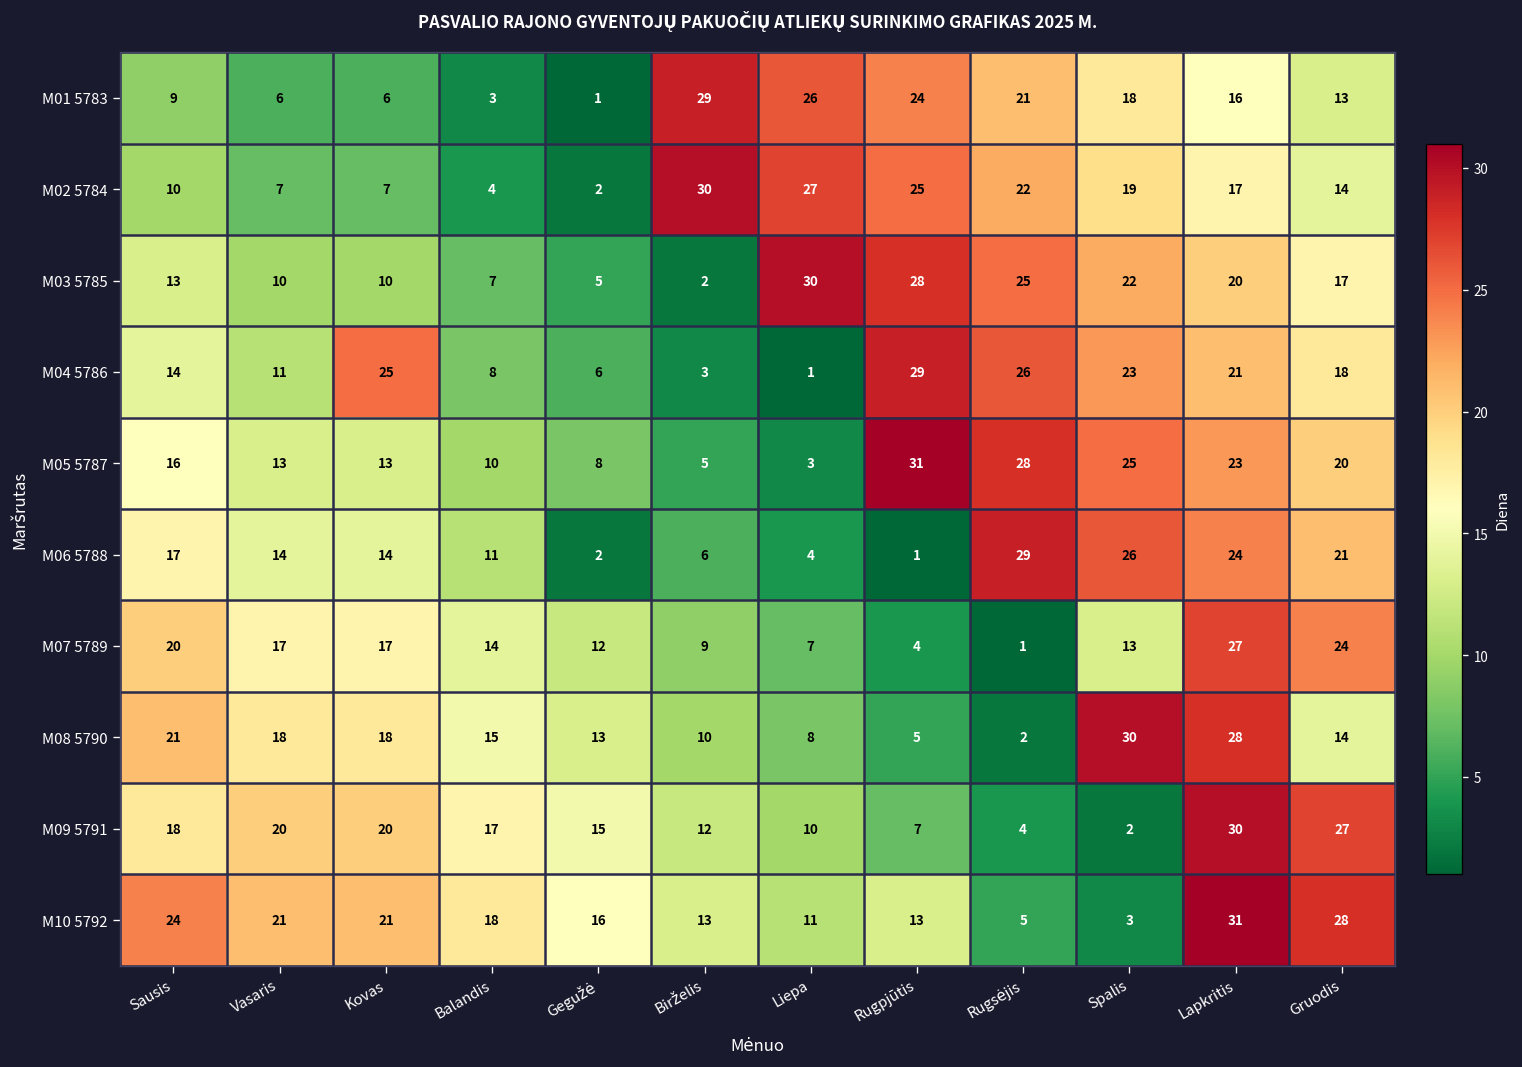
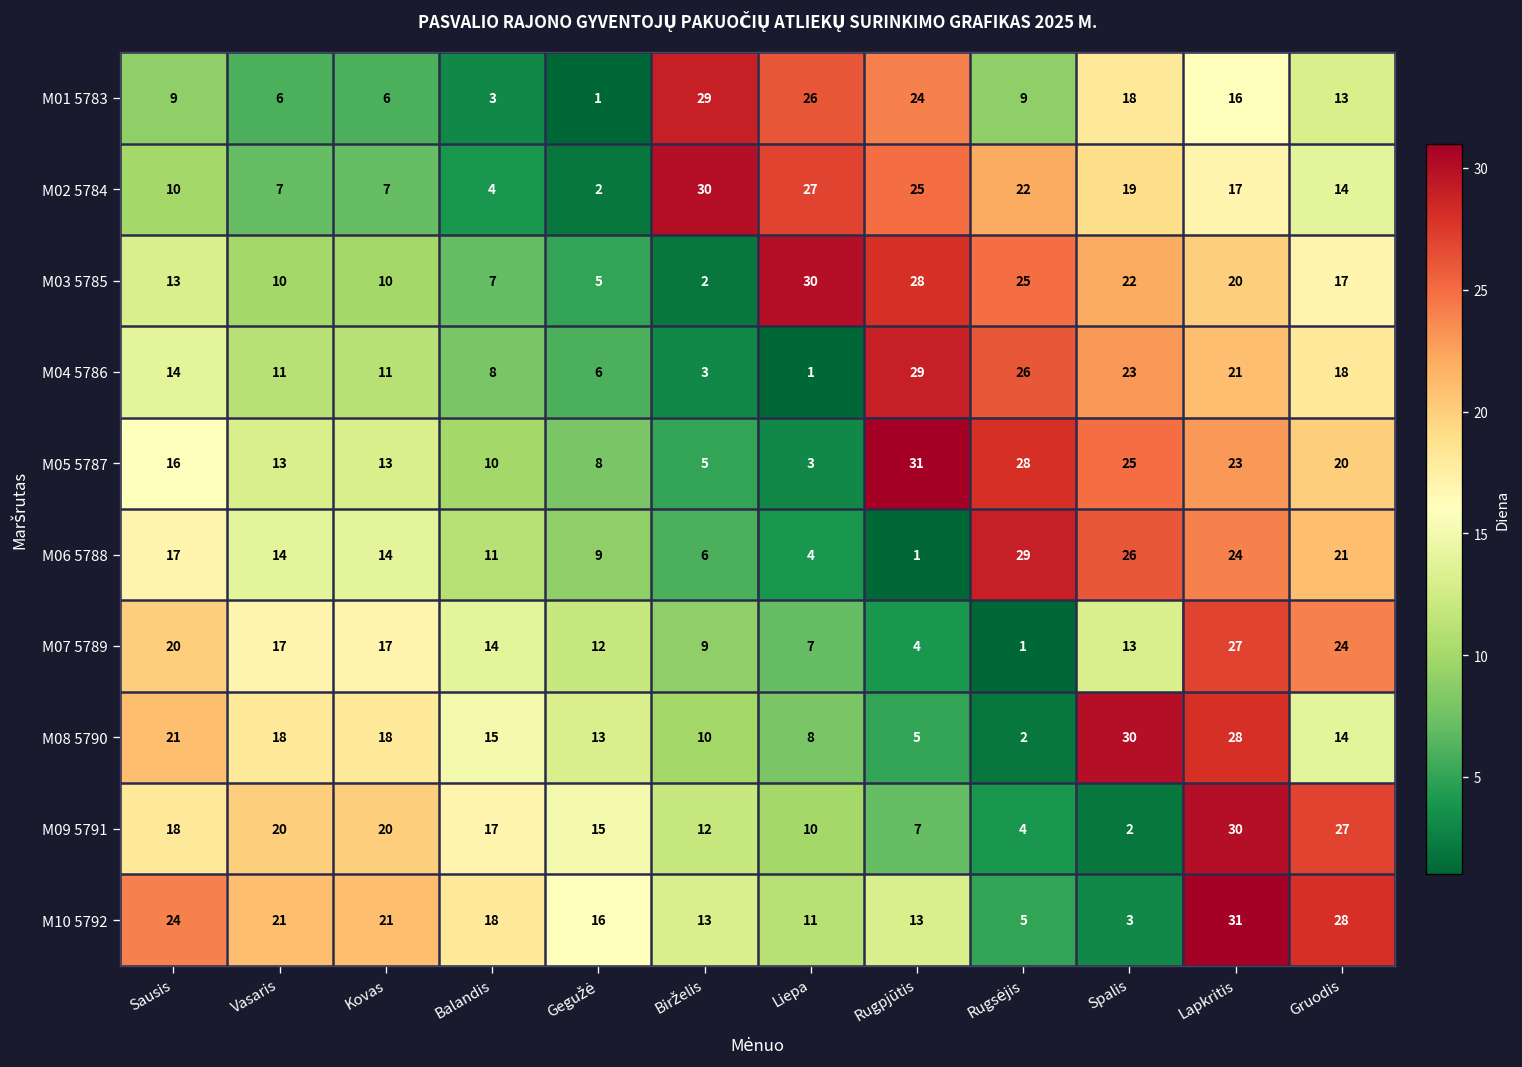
  {
    "M01 5783": {
      "Sausis": 9,
      "Vasaris": 6,
      "Kovas": 6,
      "Balandis": 3,
      "Gegužė": 1,
      "Birželis": 29,
      "Liepa": 26,
      "Rugpjūtis": 24,
-     "Rugsėjis": 21,
+     "Rugsėjis": 9,
      "Spalis": 18,
      "Lapkritis": 16,
      "Gruodis": 13
    },
    "M02 5784": {
      "Sausis": 10,
      "Vasaris": 7,
      "Kovas": 7,
      "Balandis": 4,
      "Gegužė": 2,
      "Birželis": 30,
      "Liepa": 27,
      "Rugpjūtis": 25,
      "Rugsėjis": 22,
      "Spalis": 19,
      "Lapkritis": 17,
      "Gruodis": 14
    },
    "M03 5785": {
      "Sausis": 13,
      "Vasaris": 10,
      "Kovas": 10,
      "Balandis": 7,
      "Gegužė": 5,
      "Birželis": 2,
      "Liepa": 30,
      "Rugpjūtis": 28,
      "Rugsėjis": 25,
      "Spalis": 22,
      "Lapkritis": 20,
      "Gruodis": 17
    },
    "M04 5786": {
      "Sausis": 14,
      "Vasaris": 11,
-     "Kovas": 25,
+     "Kovas": 11,
      "Balandis": 8,
      "Gegužė": 6,
      "Birželis": 3,
      "Liepa": 1,
      "Rugpjūtis": 29,
      "Rugsėjis": 26,
      "Spalis": 23,
      "Lapkritis": 21,
      "Gruodis": 18
    },
    "M05 5787": {
      "Sausis": 16,
      "Vasaris": 13,
      "Kovas": 13,
      "Balandis": 10,
      "Gegužė": 8,
      "Birželis": 5,
      "Liepa": 3,
      "Rugpjūtis": 31,
      "Rugsėjis": 28,
      "Spalis": 25,
      "Lapkritis": 23,
      "Gruodis": 20
    },
    "M06 5788": {
      "Sausis": 17,
      "Vasaris": 14,
      "Kovas": 14,
      "Balandis": 11,
-     "Gegužė": 2,
+     "Gegužė": 9,
      "Birželis": 6,
      "Liepa": 4,
      "Rugpjūtis": 1,
      "Rugsėjis": 29,
      "Spalis": 26,
      "Lapkritis": 24,
      "Gruodis": 21
    },
    "M07 5789": {
      "Sausis": 20,
      "Vasaris": 17,
      "Kovas": 17,
      "Balandis": 14,
      "Gegužė": 12,
      "Birželis": 9,
      "Liepa": 7,
      "Rugpjūtis": 4,
      "Rugsėjis": 1,
      "Spalis": 13,
      "Lapkritis": 27,
      "Gruodis": 24
    },
    "M08 5790": {
      "Sausis": 21,
      "Vasaris": 18,
      "Kovas": 18,
      "Balandis": 15,
      "Gegužė": 13,
      "Birželis": 10,
      "Liepa": 8,
      "Rugpjūtis": 5,
      "Rugsėjis": 2,
      "Spalis": 30,
      "Lapkritis": 28,
      "Gruodis": 14
    },
    "M09 5791": {
      "Sausis": 18,
      "Vasaris": 20,
      "Kovas": 20,
      "Balandis": 17,
      "Gegužė": 15,
      "Birželis": 12,
      "Liepa": 10,
      "Rugpjūtis": 7,
      "Rugsėjis": 4,
      "Spalis": 2,
      "Lapkritis": 30,
      "Gruodis": 27
    },
    "M10 5792": {
      "Sausis": 24,
      "Vasaris": 21,
      "Kovas": 21,
      "Balandis": 18,
      "Gegužė": 16,
      "Birželis": 13,
      "Liepa": 11,
      "Rugpjūtis": 13,
      "Rugsėjis": 5,
      "Spalis": 3,
      "Lapkritis": 31,
      "Gruodis": 28
    }
  }
